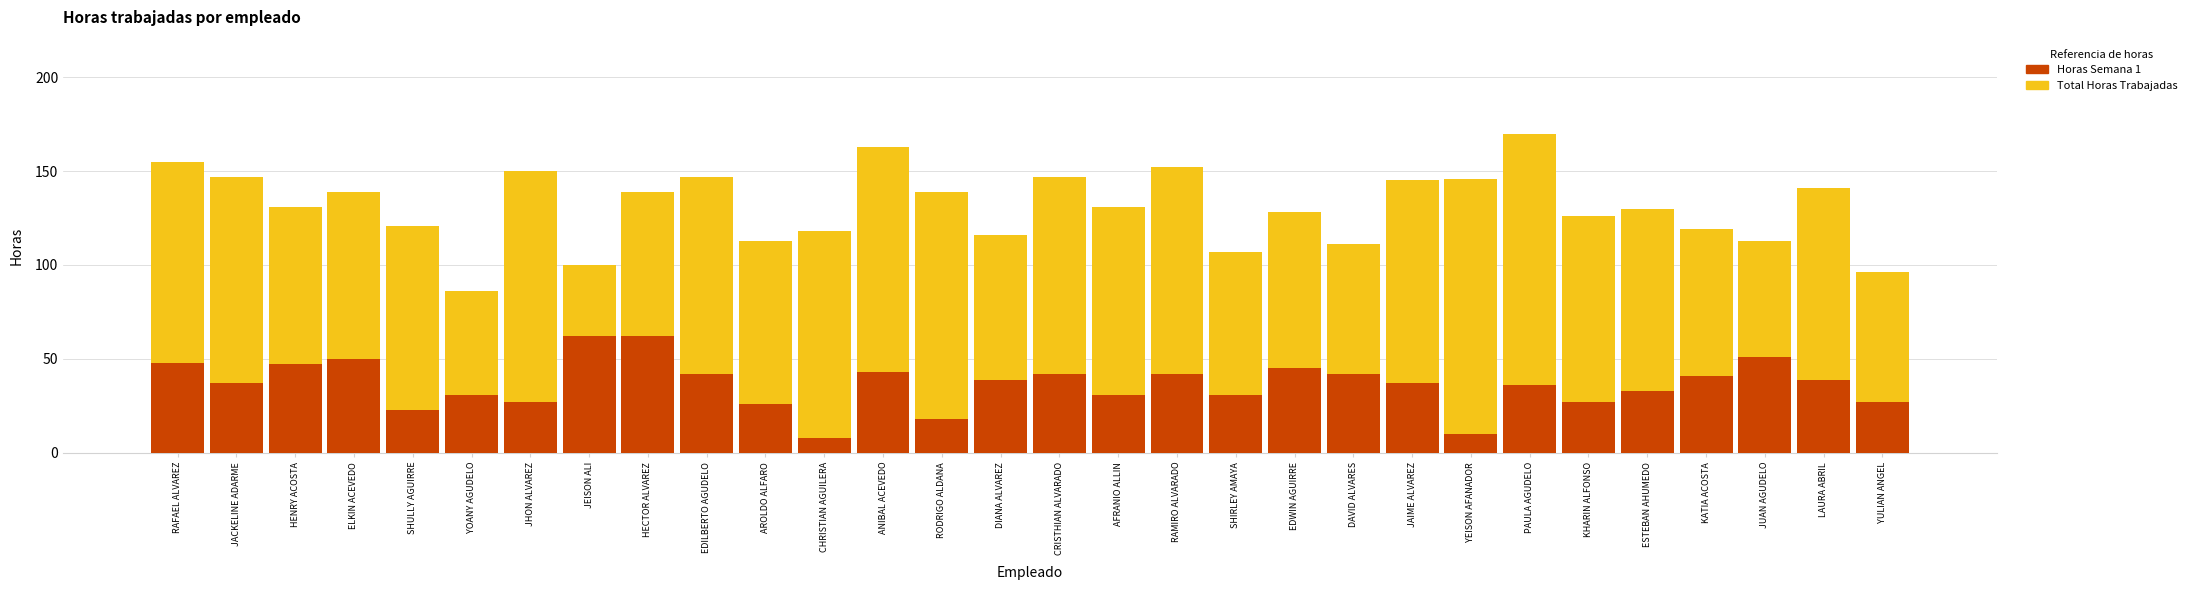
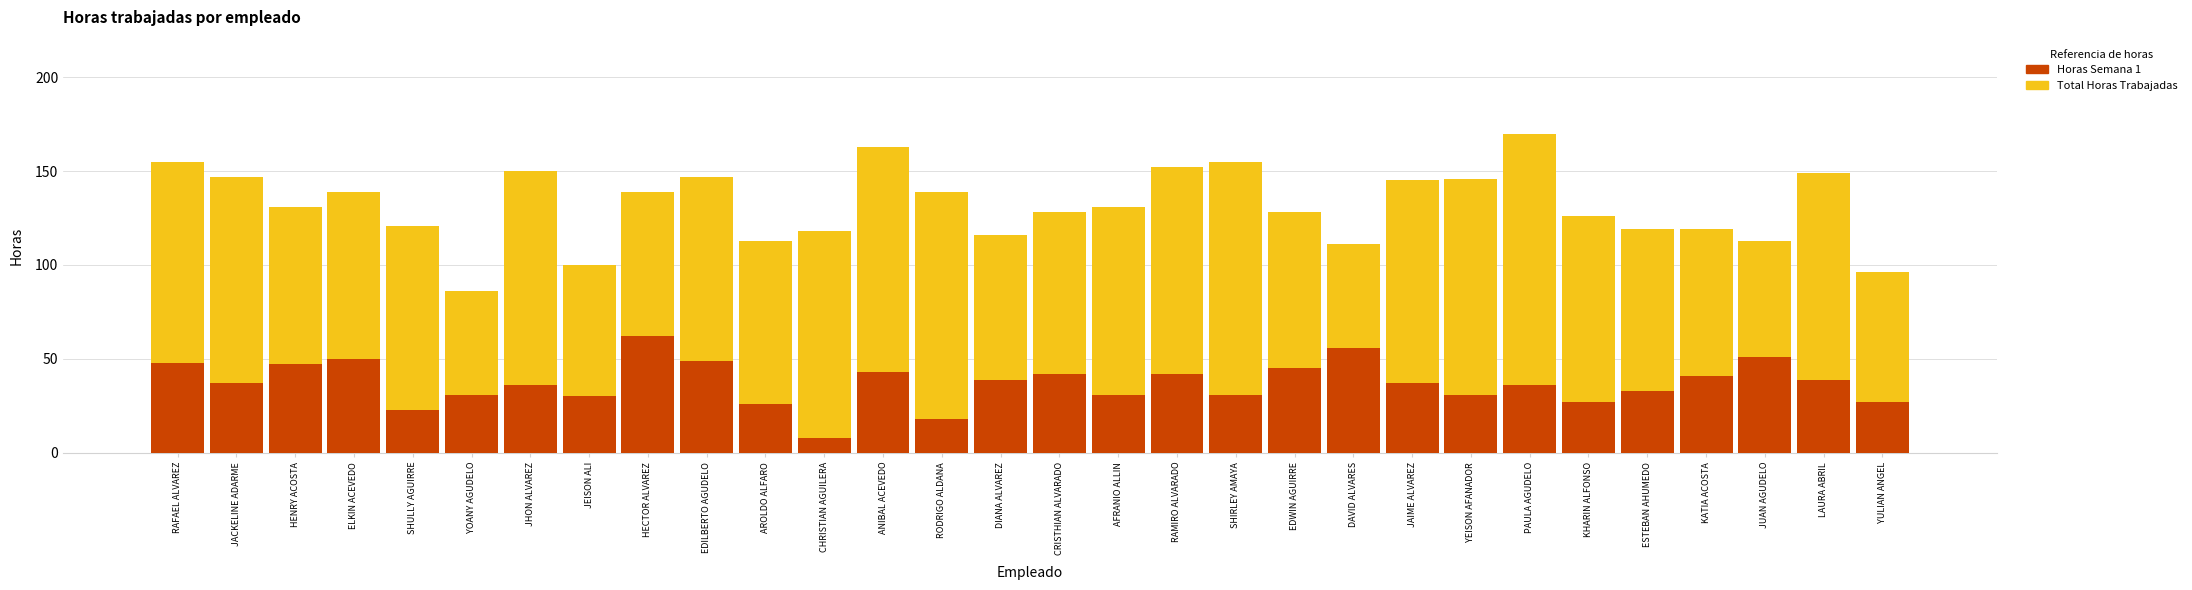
  {
    "Total Horas Trabajadas": {
      "RAFAEL ALVAREZ": 155,
      "JACKELINE ADARME": 147,
      "HENRY ACOSTA": 131,
      "ELKIN ACEVEDO": 139,
      "SHULLY AGUIRRE": 121,
      "YOANY AGUDELO": 86,
      "JHON ALVAREZ": 150,
      "JEISON ALI": 100,
      "HECTOR ALVAREZ": 139,
      "EDILBERTO AGUDELO": 147,
      "AROLDO ALFARO": 113,
      "CHRISTIAN AGUILERA": 118,
      "ANIBAL ACEVEDO": 163,
      "RODRIGO ALDANA": 139,
      "DIANA ALVAREZ": 116,
-     "CRISTHIAN ALVARADO": 147,
+     "CRISTHIAN ALVARADO": 128,
      "AFRANIO ALLIN": 131,
      "RAMIRO ALVARADO": 152,
-     "SHIRLEY AMAYA": 107,
+     "SHIRLEY AMAYA": 155,
      "EDWIN AGUIRRE": 128,
      "DAVID ALVARES": 111,
      "JAIME ALVAREZ": 145,
      "YEISON AFANADOR": 146,
      "PAULA AGUDELO": 170,
      "KHARIN ALFONSO": 126,
-     "ESTEBAN AHUMEDO": 130,
+     "ESTEBAN AHUMEDO": 119,
      "KATIA ACOSTA": 119,
      "JUAN AGUDELO": 113,
-     "LAURA ABRIL": 141,
+     "LAURA ABRIL": 149,
      "YULIAN ANGEL": 96
    },
    "Horas Semana 1": {
-     "JHON ALVAREZ": 27,
-     "JEISON ALI": 62,
-     "EDILBERTO AGUDELO": 42,
-     "DAVID ALVARES": 42,
-     "YEISON AFANADOR": 10
+     "JHON ALVAREZ": 36,
+     "JEISON ALI": 30,
+     "EDILBERTO AGUDELO": 49,
+     "DAVID ALVARES": 56,
+     "YEISON AFANADOR": 31
    }
  }
